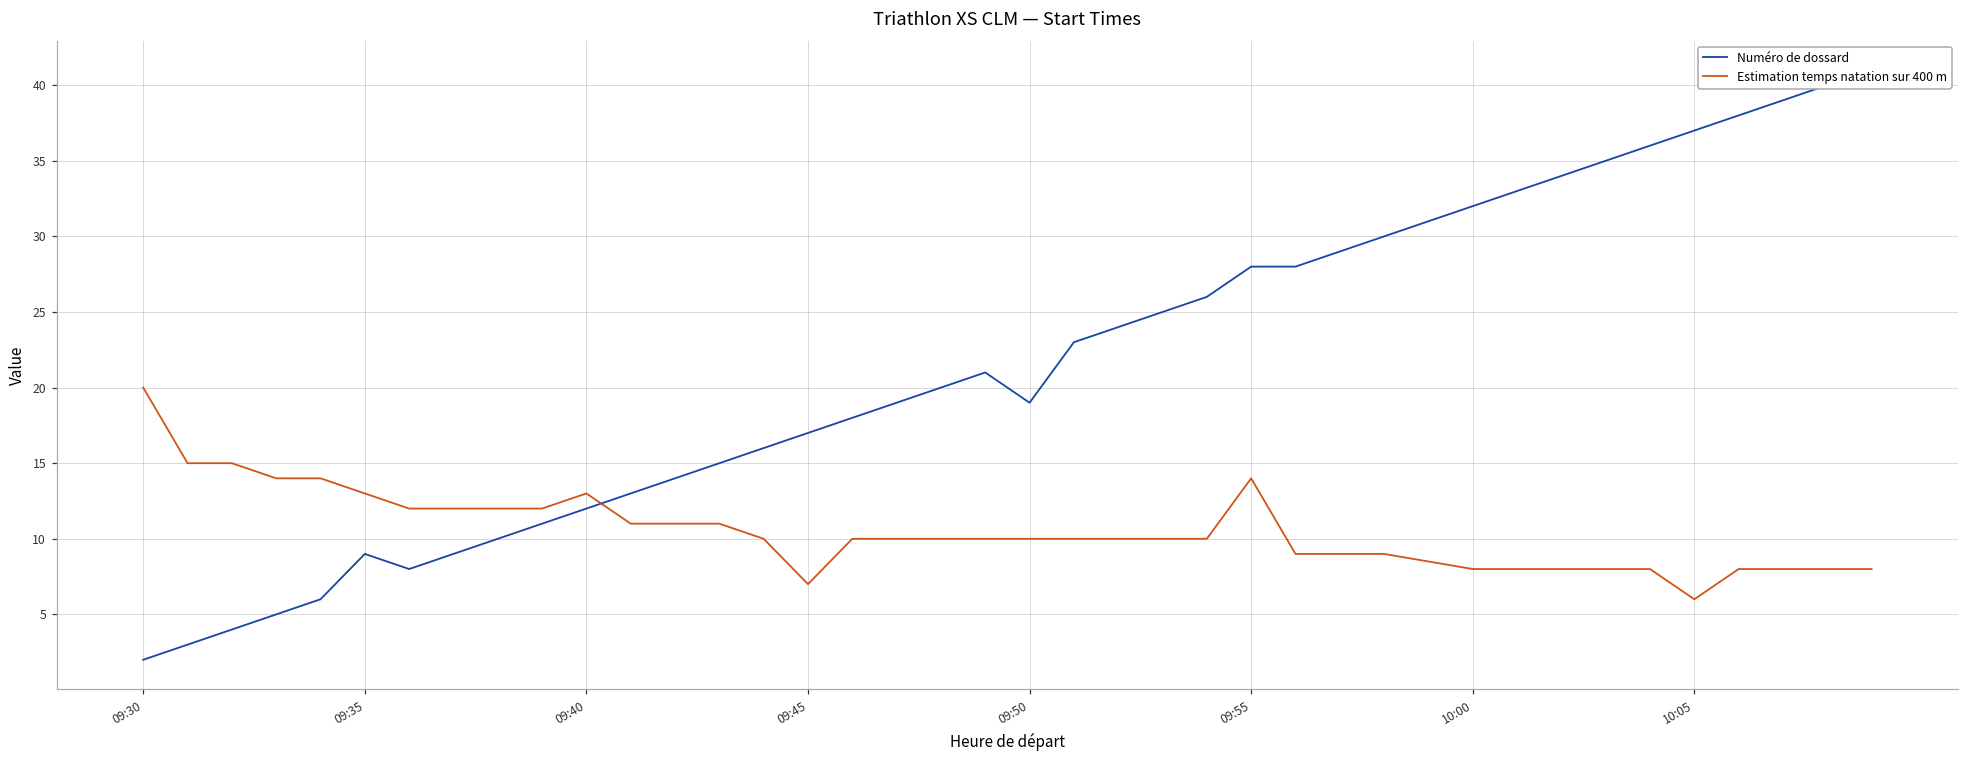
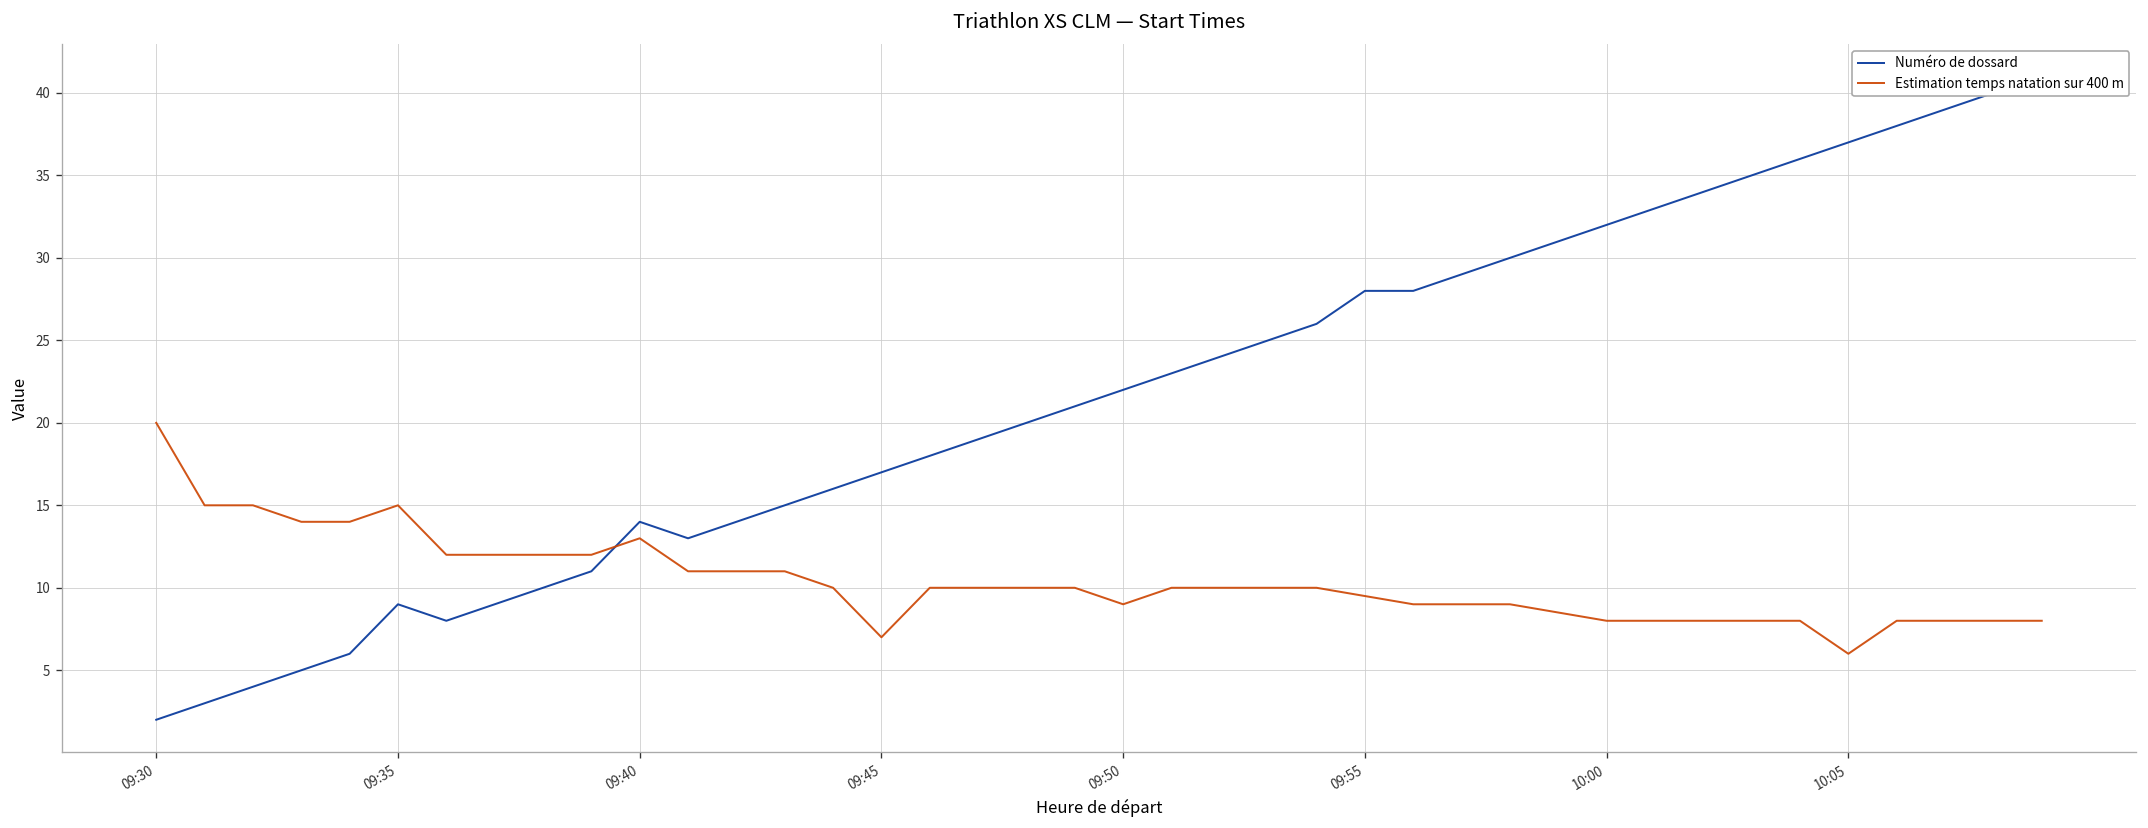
  {
    "Numéro de dossard": {
      "09:30": 2,
      "09:35": 9,
-     "09:40": 12,
+     "09:40": 14,
      "09:45": 17,
-     "09:50": 19,
+     "09:50": 22,
      "09:55": 28,
      "10:00": 32,
      "10:05": 37
    },
    "Estimation temps natation sur 400 m": {
      "09:30": 20.0,
-     "09:35": 13,
+     "09:35": 15,
      "09:40": 13.0,
      "09:45": 7.0,
-     "09:50": 10,
-     "09:55": 14.0,
+     "09:50": 9,
+     "09:55": 9.5,
      "10:00": 8.0,
      "10:05": 6.0
    }
  }
